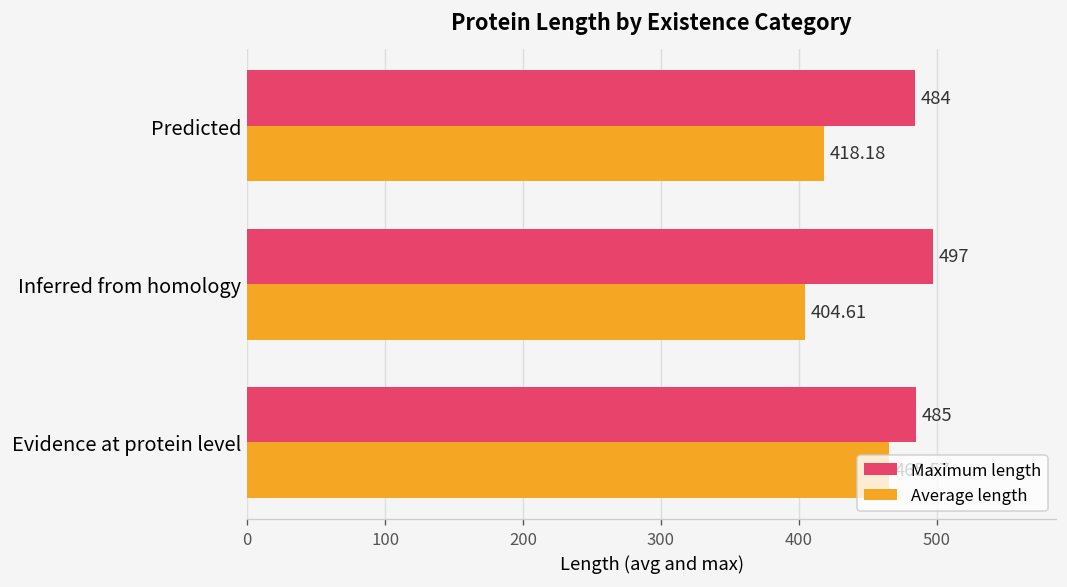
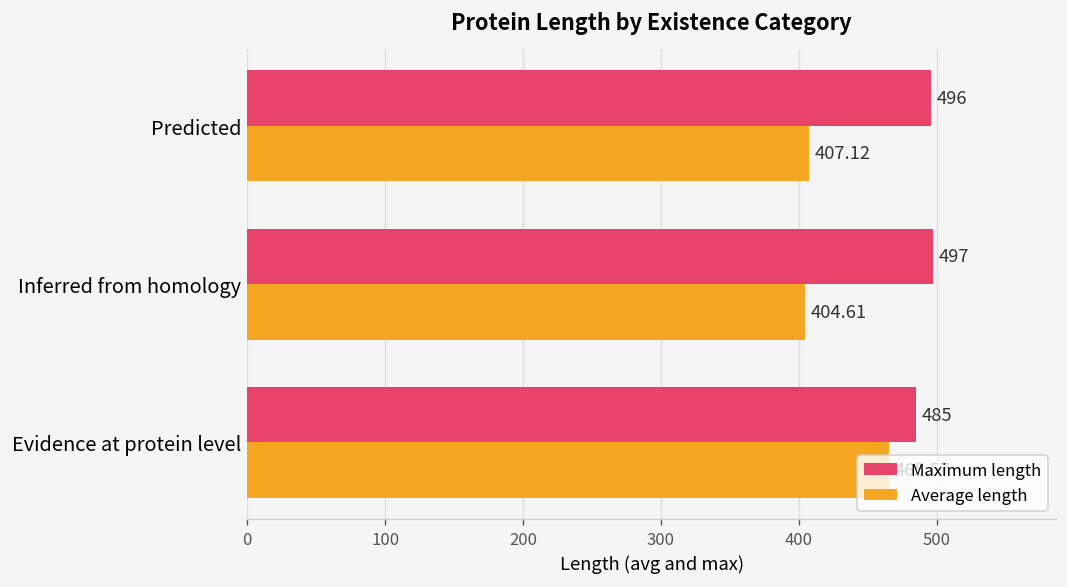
  {
    "Maximum length": {
-     "Predicted": 484,
+     "Predicted": 496,
      "Inferred from homology": 497,
      "Evidence at protein level": 485
    },
    "Average length": {
-     "Predicted": 418.18,
+     "Predicted": 407.12,
      "Inferred from homology": 404.61
    }
  }
